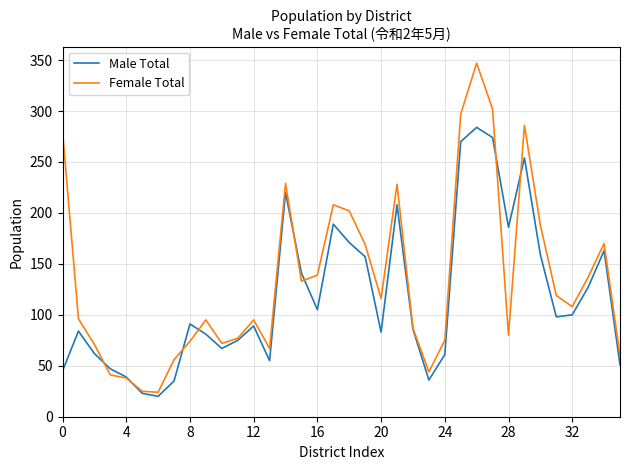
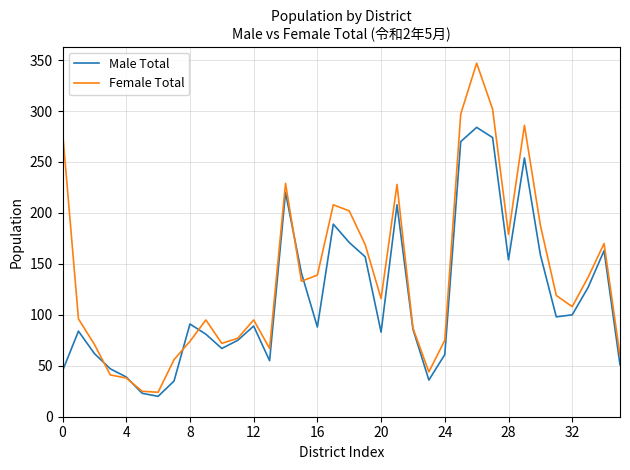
  {
    "Male Total": {
      "0": 45,
      "8": 91,
      "12": 89,
-     "16": 105,
+     "16": 88,
      "20": 83,
      "24": 61,
-     "28": 186,
+     "28": 154,
      "32": 100
    },
    "Female Total": {
      "0": 280,
      "8": 74,
      "12": 95,
      "16": 139,
      "20": 116,
      "24": 75,
-     "28": 80,
+     "28": 179,
      "32": 108
    }
  }
